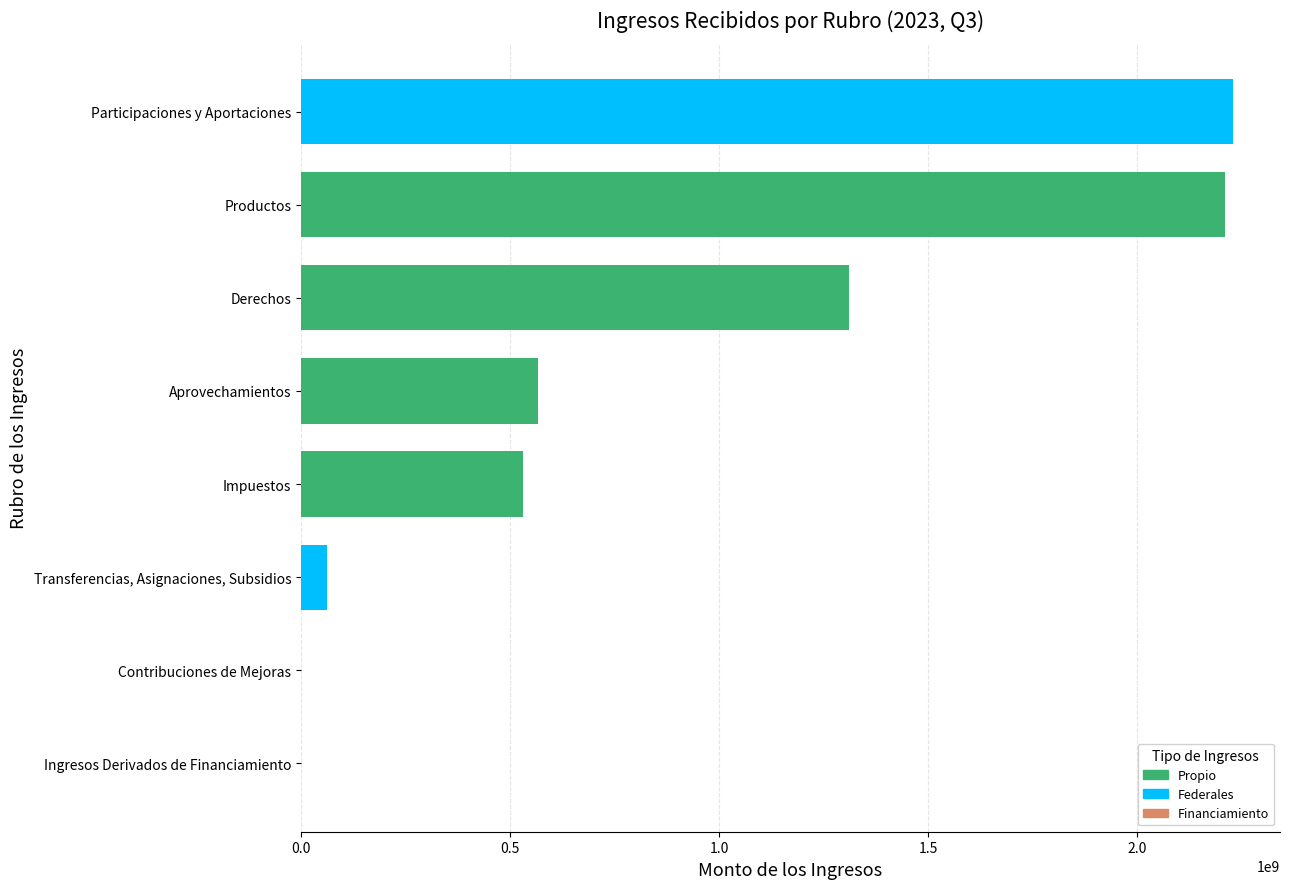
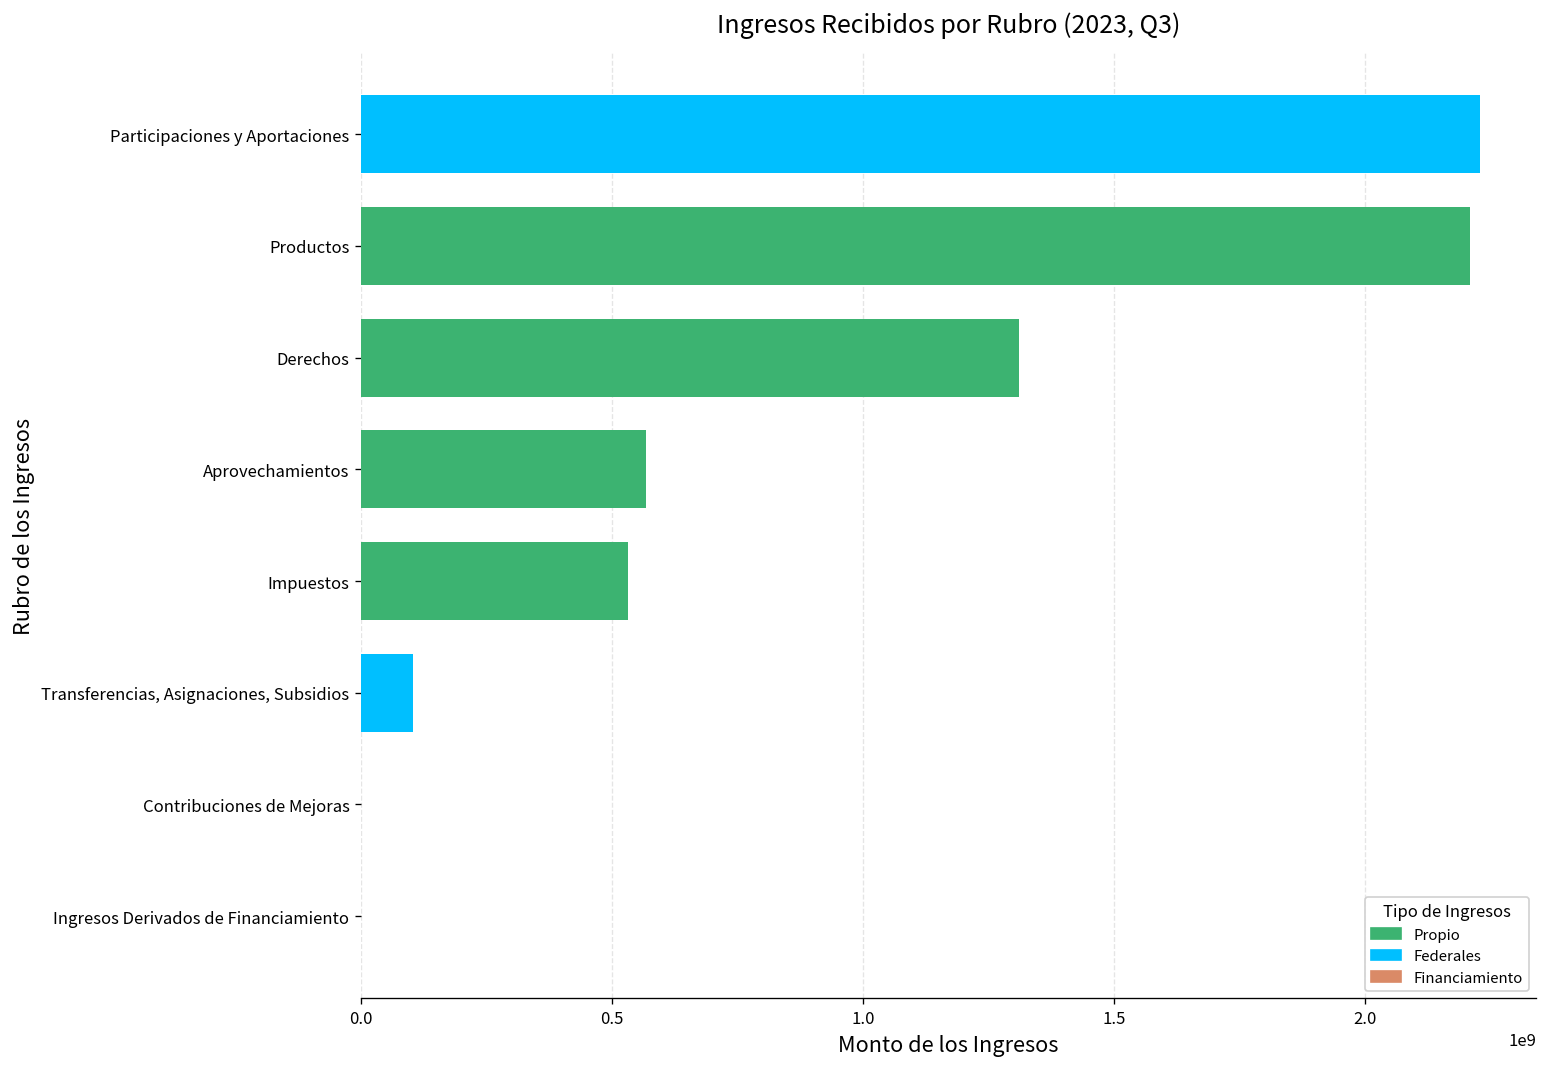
  {
    "Propio": {
      "Productos": 2210000000,
      "Derechos": 1310000000,
      "Aprovechamientos": 570000000,
      "Impuestos": 530000000
    },
    "Federales": {
      "Participaciones y Aportaciones": 2230000000,
-     "Transferencias, Asignaciones, Subsidios": 60000000
+     "Transferencias, Asignaciones, Subsidios": 100000000
    }
  }
